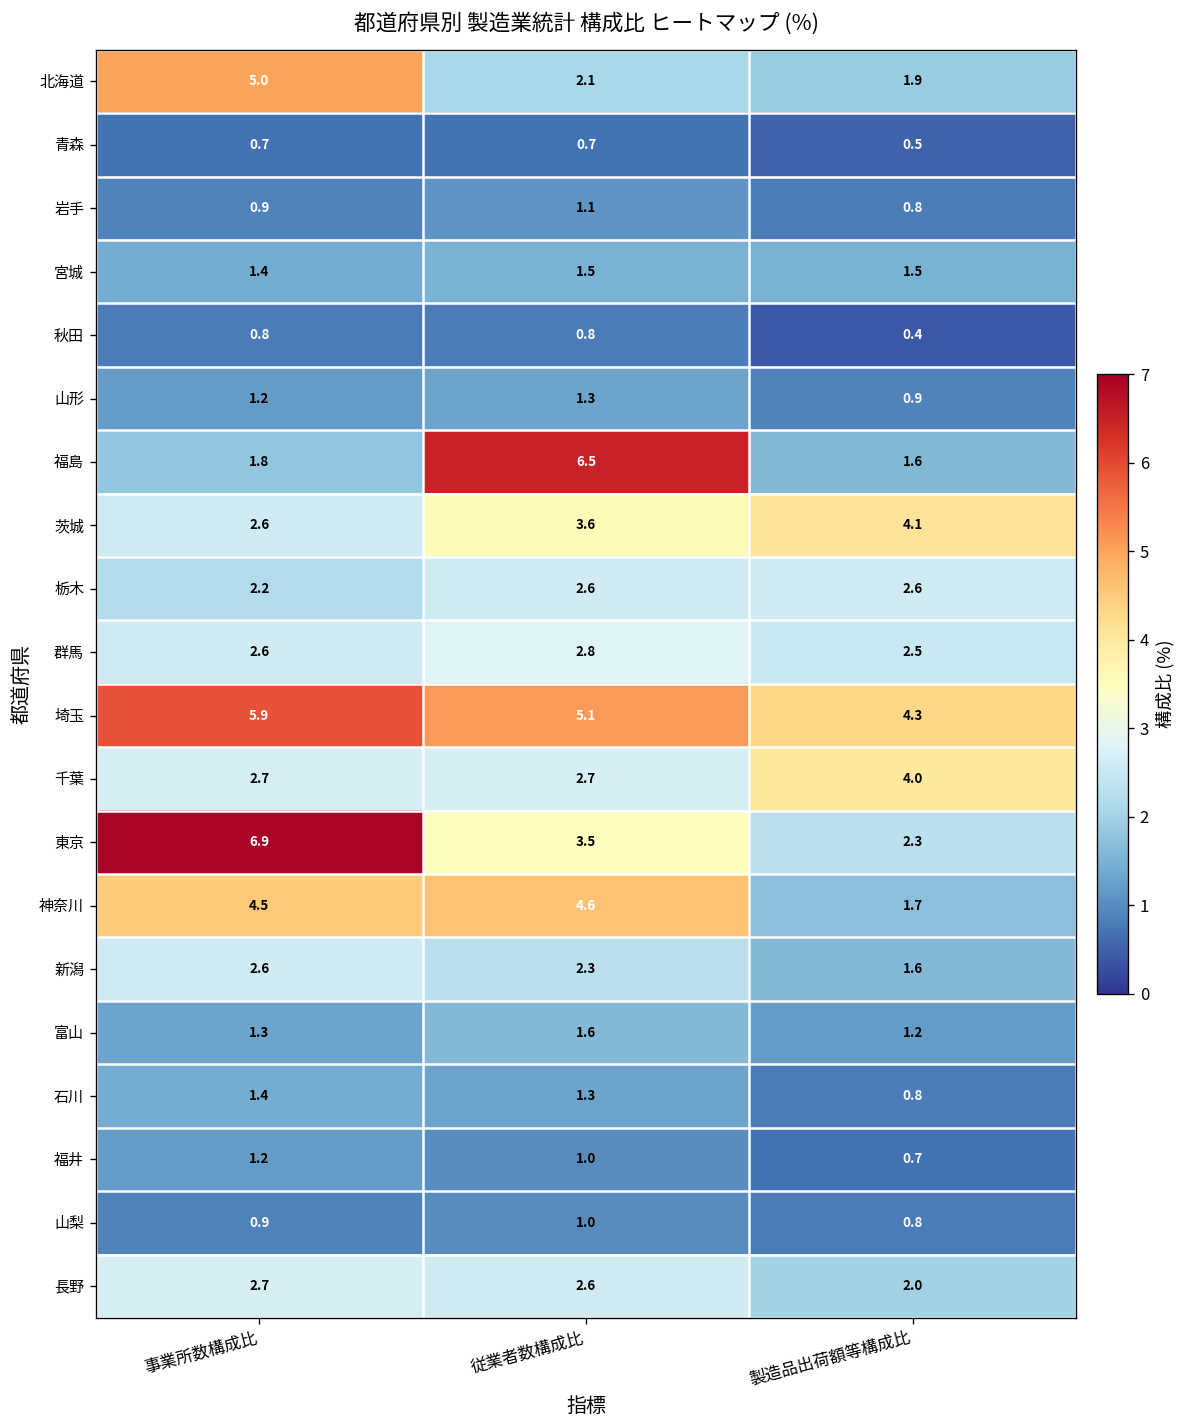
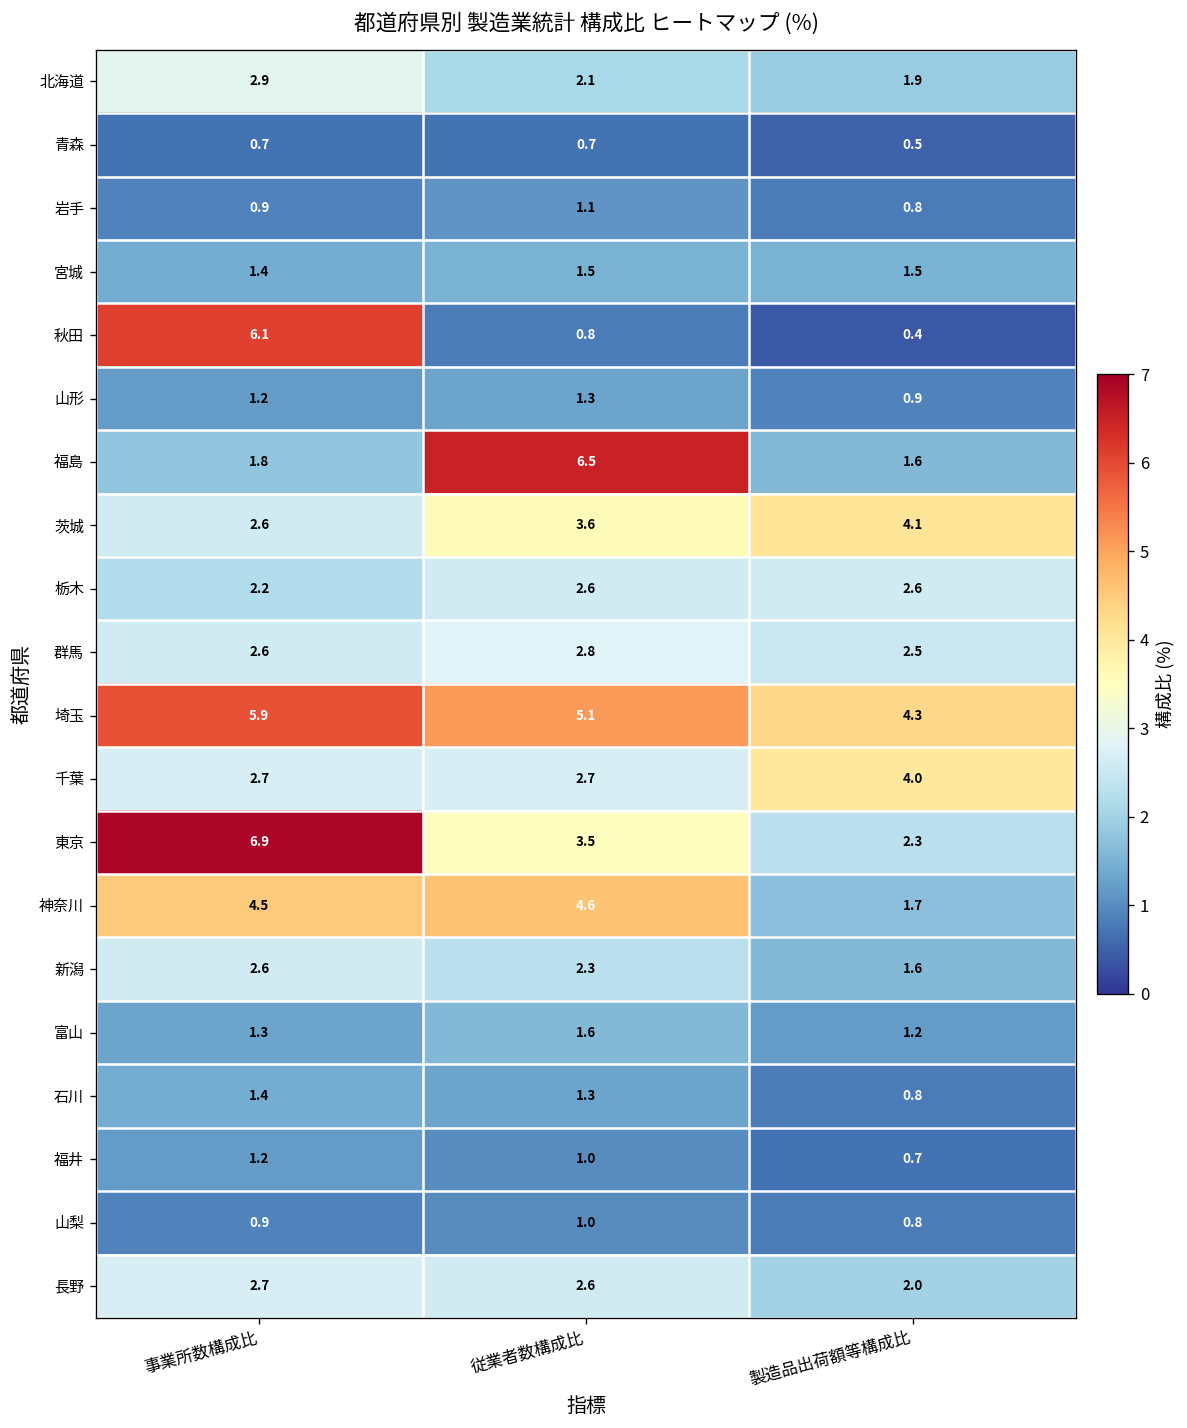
  {
    "北海道": {
-     "事業所数構成比": 5.0,
+     "事業所数構成比": 2.9,
      "従業者数構成比": 2.1,
      "製造品出荷額等構成比": 1.9
    },
    "青森": {
      "事業所数構成比": 0.7,
      "従業者数構成比": 0.7,
      "製造品出荷額等構成比": 0.5
    },
    "岩手": {
      "事業所数構成比": 0.9,
      "従業者数構成比": 1.1,
      "製造品出荷額等構成比": 0.8
    },
    "宮城": {
      "事業所数構成比": 1.4,
      "従業者数構成比": 1.5,
      "製造品出荷額等構成比": 1.5
    },
    "秋田": {
-     "事業所数構成比": 0.8,
+     "事業所数構成比": 6.1,
      "従業者数構成比": 0.8,
      "製造品出荷額等構成比": 0.4
    },
    "山形": {
      "事業所数構成比": 1.2,
      "従業者数構成比": 1.3,
      "製造品出荷額等構成比": 0.9
    },
    "福島": {
      "事業所数構成比": 1.8,
      "従業者数構成比": 6.5,
      "製造品出荷額等構成比": 1.6
    },
    "茨城": {
      "事業所数構成比": 2.6,
      "従業者数構成比": 3.6,
      "製造品出荷額等構成比": 4.1
    },
    "栃木": {
      "事業所数構成比": 2.2,
      "従業者数構成比": 2.6,
      "製造品出荷額等構成比": 2.6
    },
    "群馬": {
      "事業所数構成比": 2.6,
      "従業者数構成比": 2.8,
      "製造品出荷額等構成比": 2.5
    },
    "埼玉": {
      "事業所数構成比": 5.9,
      "従業者数構成比": 5.1,
      "製造品出荷額等構成比": 4.3
    },
    "千葉": {
      "事業所数構成比": 2.7,
      "従業者数構成比": 2.7,
      "製造品出荷額等構成比": 4.0
    },
    "東京": {
      "事業所数構成比": 6.9,
      "従業者数構成比": 3.5,
      "製造品出荷額等構成比": 2.3
    },
    "神奈川": {
      "事業所数構成比": 4.5,
      "従業者数構成比": 4.6,
      "製造品出荷額等構成比": 1.7
    },
    "新潟": {
      "事業所数構成比": 2.6,
      "従業者数構成比": 2.3,
      "製造品出荷額等構成比": 1.6
    },
    "富山": {
      "事業所数構成比": 1.3,
      "従業者数構成比": 1.6,
      "製造品出荷額等構成比": 1.2
    },
    "石川": {
      "事業所数構成比": 1.4,
      "従業者数構成比": 1.3,
      "製造品出荷額等構成比": 0.8
    },
    "福井": {
      "事業所数構成比": 1.2,
      "従業者数構成比": 1.0,
      "製造品出荷額等構成比": 0.7
    },
    "山梨": {
      "事業所数構成比": 0.9,
      "従業者数構成比": 1.0,
      "製造品出荷額等構成比": 0.8
    },
    "長野": {
      "事業所数構成比": 2.7,
      "従業者数構成比": 2.6,
      "製造品出荷額等構成比": 2.0
    }
  }
